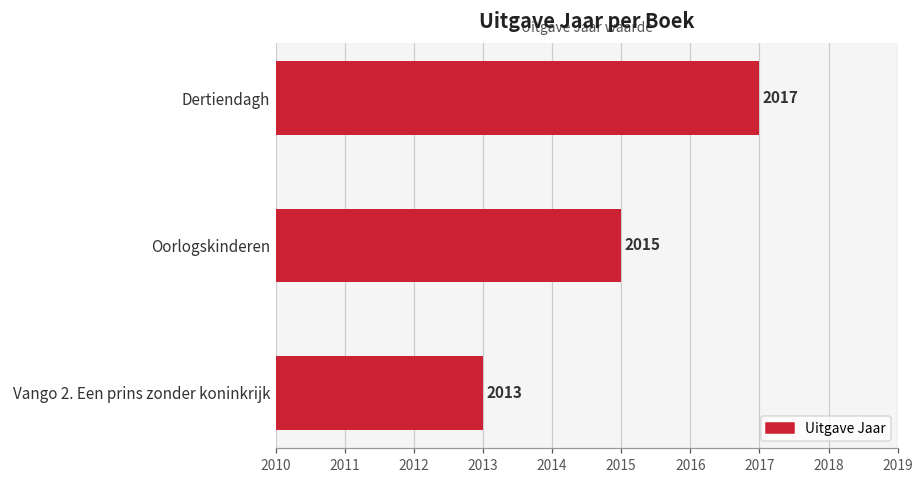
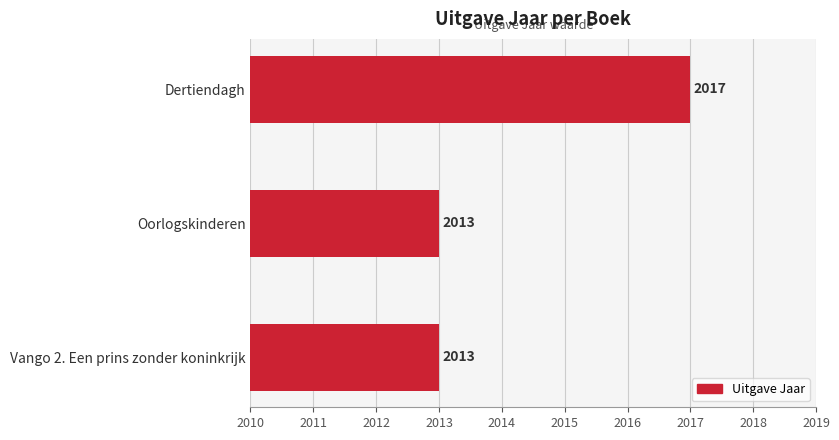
  {
    "Dertiendagh": 2017,
-   "Oorlogskinderen": 2015,
+   "Oorlogskinderen": 2013,
    "Vango 2. Een prins zonder koninkrijk": 2013
  }
